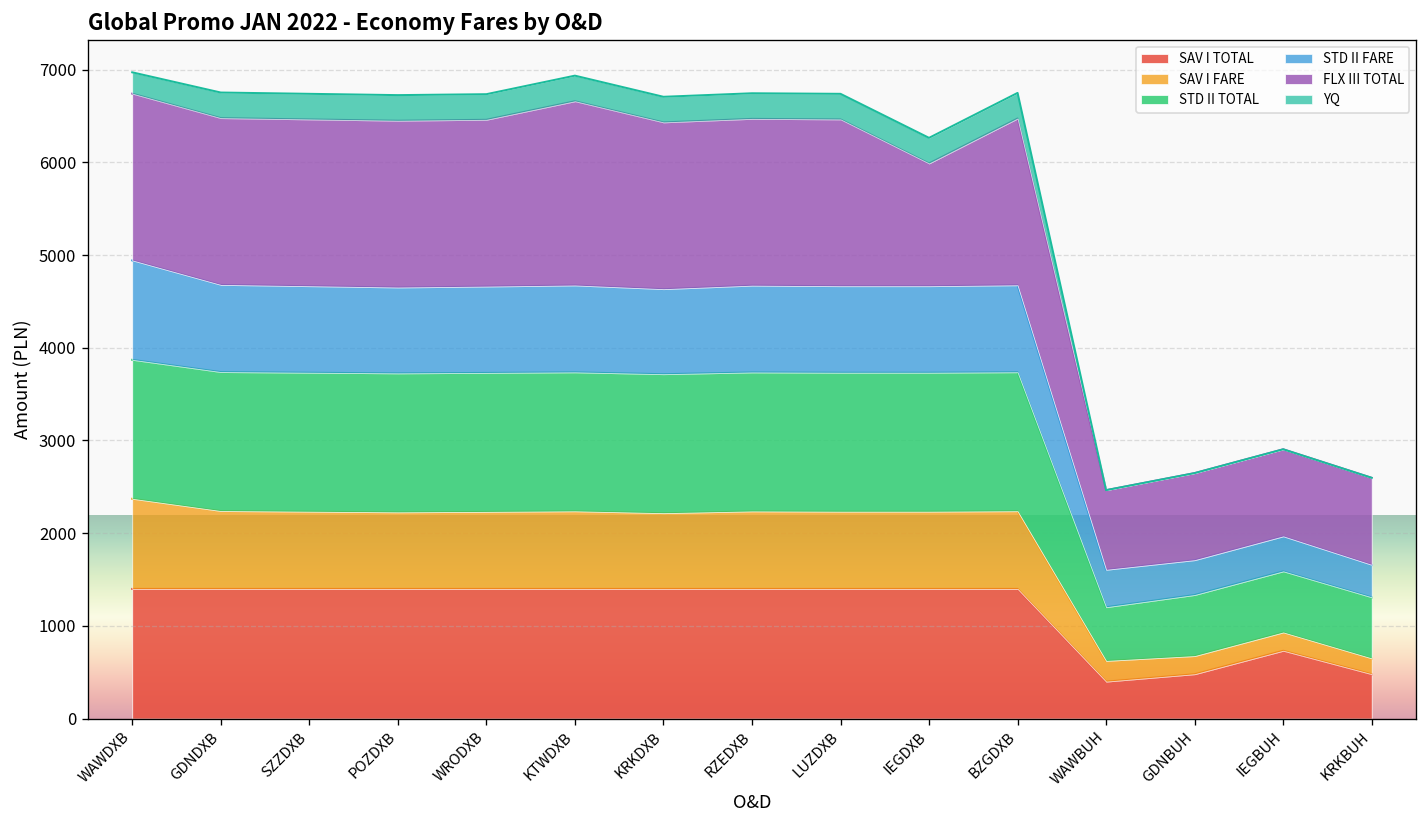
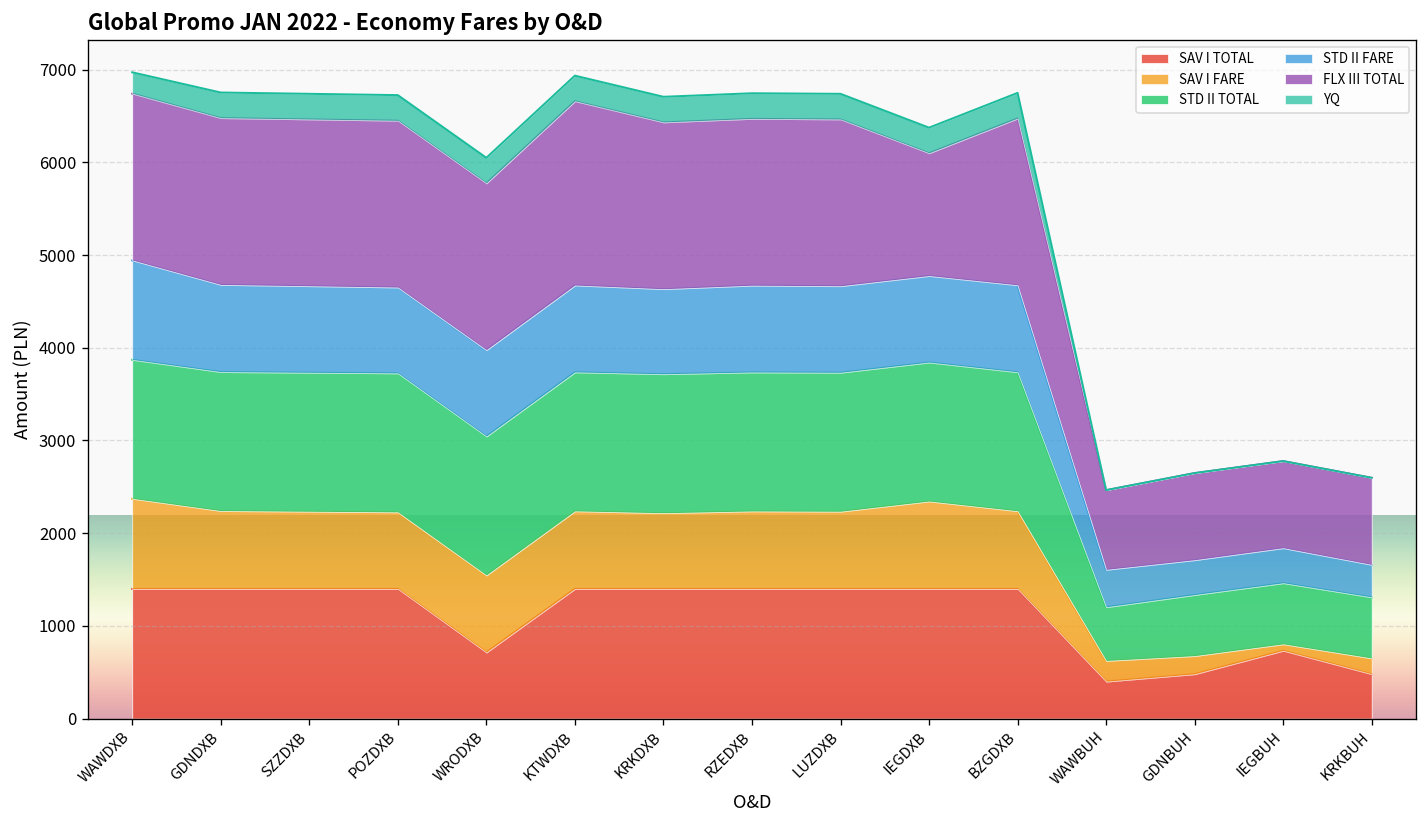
  {
    "SAV I TOTAL": {
      "WAWDXB": 1400,
      "GDNDXB": 1400,
      "SZZDXB": 1400,
      "POZDXB": 1400,
-     "WRODXB": 1400,
+     "WRODXB": 700,
      "KTWDXB": 1400,
      "KRKDXB": 1400,
      "RZEDXB": 1400,
      "LUZDXB": 1400,
      "IEGDXB": 1400,
      "BZGDXB": 1400,
      "WAWBUH": 400,
      "GDNBUH": 500,
      "IEGBUH": 700,
      "KRKBUH": 500
    },
    "SAV I FARE": {
      "WAWDXB": 1000,
      "GDNDXB": 800,
      "SZZDXB": 800,
      "POZDXB": 800,
      "WRODXB": 800,
      "KTWDXB": 800,
      "KRKDXB": 800,
      "RZEDXB": 800,
      "LUZDXB": 800,
-     "IEGDXB": 800,
+     "IEGDXB": 900,
      "BZGDXB": 800,
      "WAWBUH": 200,
      "GDNBUH": 200,
-     "IEGBUH": 200,
+     "IEGBUH": 100,
      "KRKBUH": 200
    },
    "STD II FARE": {
      "WAWDXB": 1100,
      "GDNDXB": 900,
      "SZZDXB": 900,
      "POZDXB": 900,
      "WRODXB": 900,
      "KTWDXB": 900,
      "KRKDXB": 900,
      "RZEDXB": 900,
      "LUZDXB": 900,
      "IEGDXB": 900,
      "BZGDXB": 900,
      "WAWBUH": 400,
      "GDNBUH": 400,
      "IEGBUH": 400,
      "KRKBUH": 400
    },
    "FLX III TOTAL": {
      "WAWDXB": 1800,
      "GDNDXB": 1800,
      "SZZDXB": 1800,
      "POZDXB": 1800,
      "WRODXB": 1800,
      "KTWDXB": 2000,
      "KRKDXB": 1800,
      "RZEDXB": 1800,
      "LUZDXB": 1800,
      "IEGDXB": 1300,
      "BZGDXB": 1800
    }
  }
